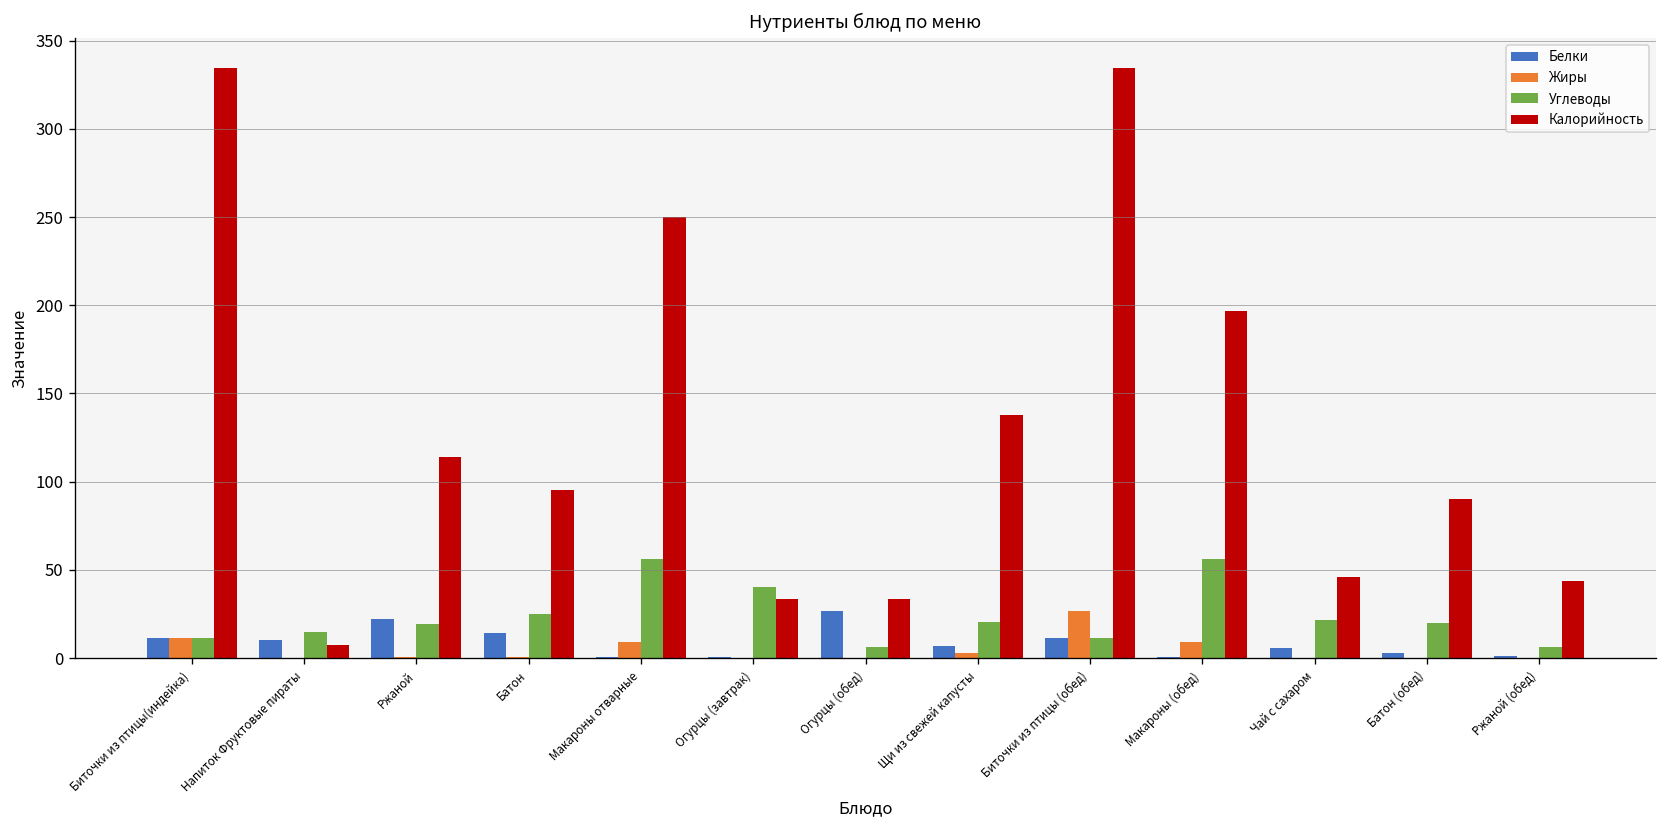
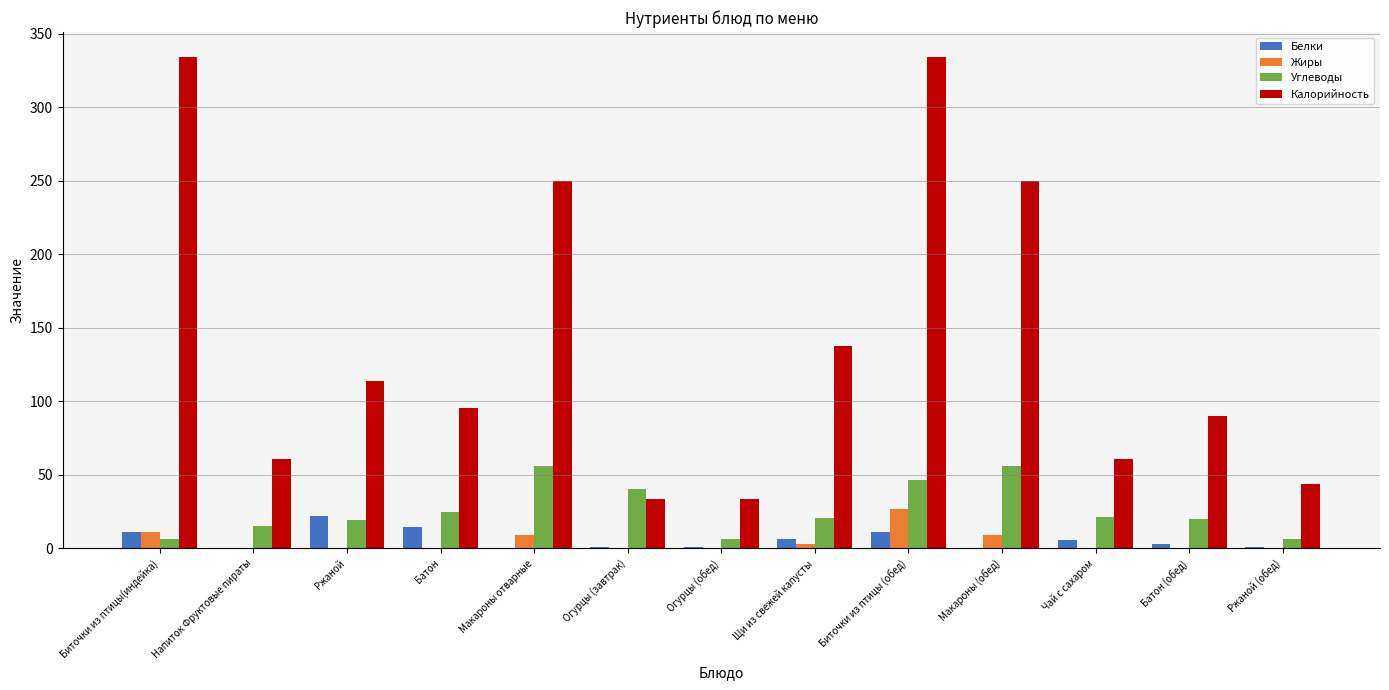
  {
    "Белки": {
      "Биточки из птицы(индейка)": 12,
-     "Напиток Фруктовые пираты": 10,
+     "Напиток Фруктовые пираты": 0,
      "Ржаной": 22,
      "Батон": 14,
-     "Огурцы (обед)": 27,
+     "Огурцы (обед)": 1,
      "Щи из свежей капусты": 7,
      "Биточки из птицы (обед)": 12,
      "Чай с сахаром": 6,
      "Батон (обед)": 3
    },
    "Жиры": {
      "Биточки из птицы(индейка)": 12,
      "Напиток Фруктовые пираты": 0,
      "Макароны отварные": 9,
      "Огурцы (завтрак)": 0,
      "Огурцы (обед)": 0,
      "Щи из свежей капусты": 3,
      "Биточки из птицы (обед)": 27,
      "Макароны (обед)": 9,
      "Чай с сахаром": 0
    },
    "Углеводы": {
-     "Биточки из птицы(индейка)": 12,
+     "Биточки из птицы(индейка)": 6,
      "Напиток Фруктовые пираты": 15,
      "Ржаной": 19,
      "Батон": 25,
      "Макароны отварные": 56,
      "Огурцы (завтрак)": 40,
      "Огурцы (обед)": 6,
      "Щи из свежей капусты": 21,
-     "Биточки из птицы (обед)": 12,
+     "Биточки из птицы (обед)": 47,
      "Макароны (обед)": 56,
      "Чай с сахаром": 21,
      "Батон (обед)": 20,
      "Ржаной (обед)": 6
    },
    "Калорийность": {
      "Биточки из птицы(индейка)": 335,
-     "Напиток Фруктовые пираты": 7,
+     "Напиток Фруктовые пираты": 61,
      "Ржаной": 114,
      "Батон": 95,
      "Макароны отварные": 250,
      "Огурцы (завтрак)": 33,
      "Огурцы (обед)": 33,
      "Щи из свежей капусты": 138,
      "Биточки из птицы (обед)": 335,
-     "Макароны (обед)": 197,
-     "Чай с сахаром": 46,
+     "Макароны (обед)": 250,
+     "Чай с сахаром": 61,
      "Батон (обед)": 90,
      "Ржаной (обед)": 44
    }
  }
